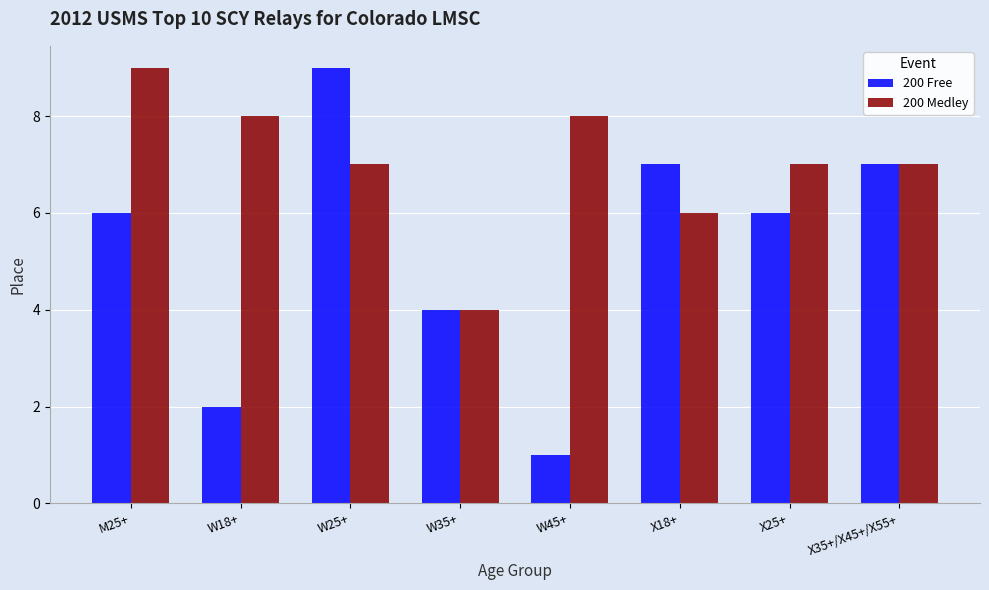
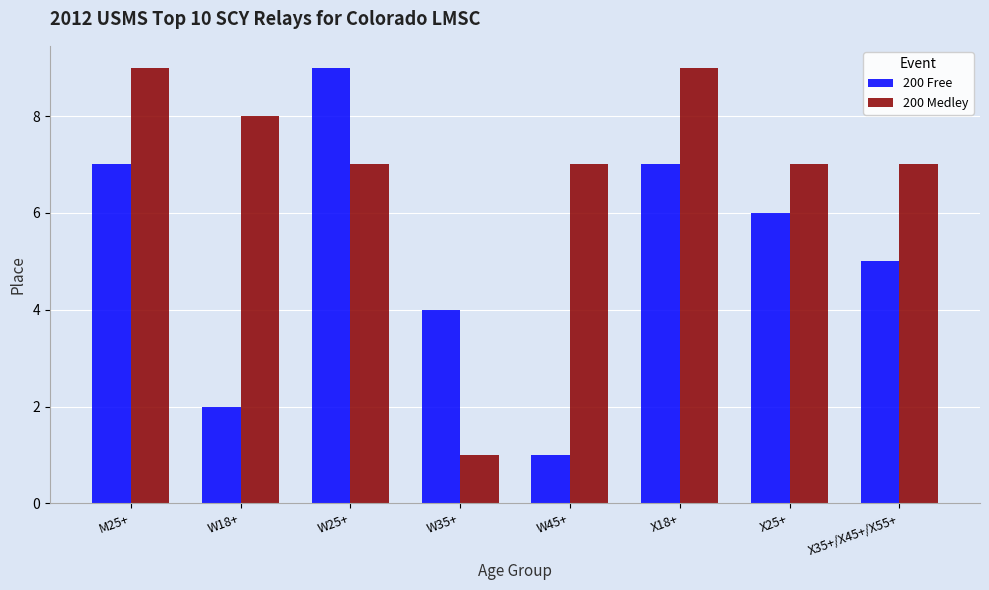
  {
    "200 Free": {
-     "M25+": 6,
+     "M25+": 7,
      "W18+": 2,
      "W25+": 9,
      "W35+": 4,
      "W45+": 1,
      "X18+": 7,
      "X25+": 6,
-     "X35+/X45+/X55+": 7
+     "X35+/X45+/X55+": 5
    },
    "200 Medley": {
      "M25+": 9,
      "W18+": 8,
      "W25+": 7,
-     "W35+": 4,
-     "W45+": 8,
-     "X18+": 6,
+     "W35+": 1,
+     "W45+": 7,
+     "X18+": 9,
      "X25+": 7,
      "X35+/X45+/X55+": 7
    }
  }
